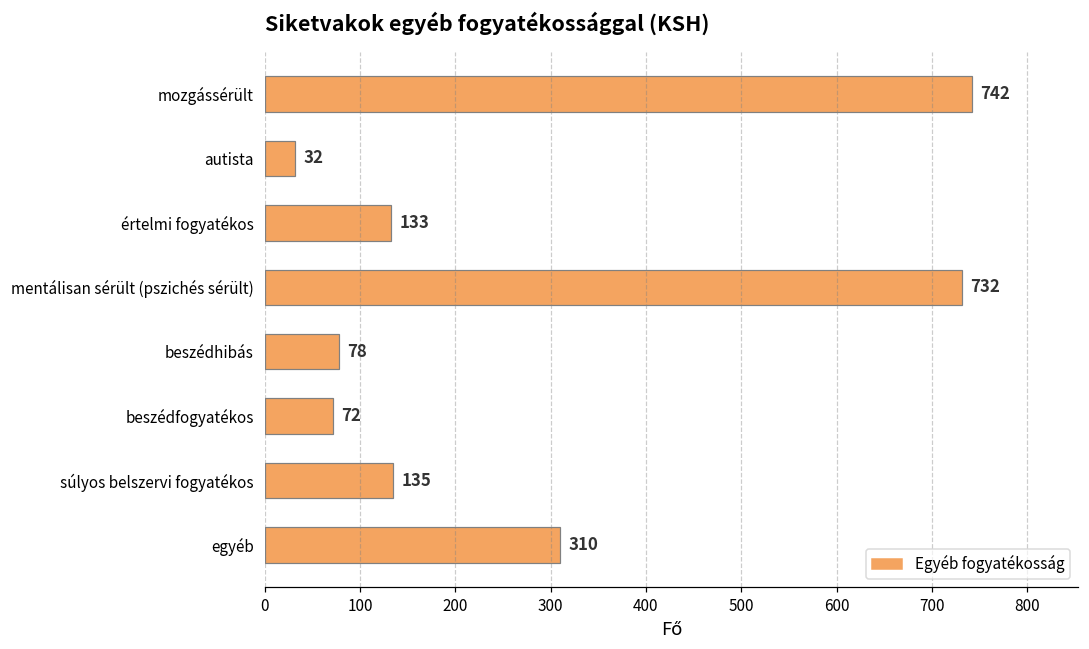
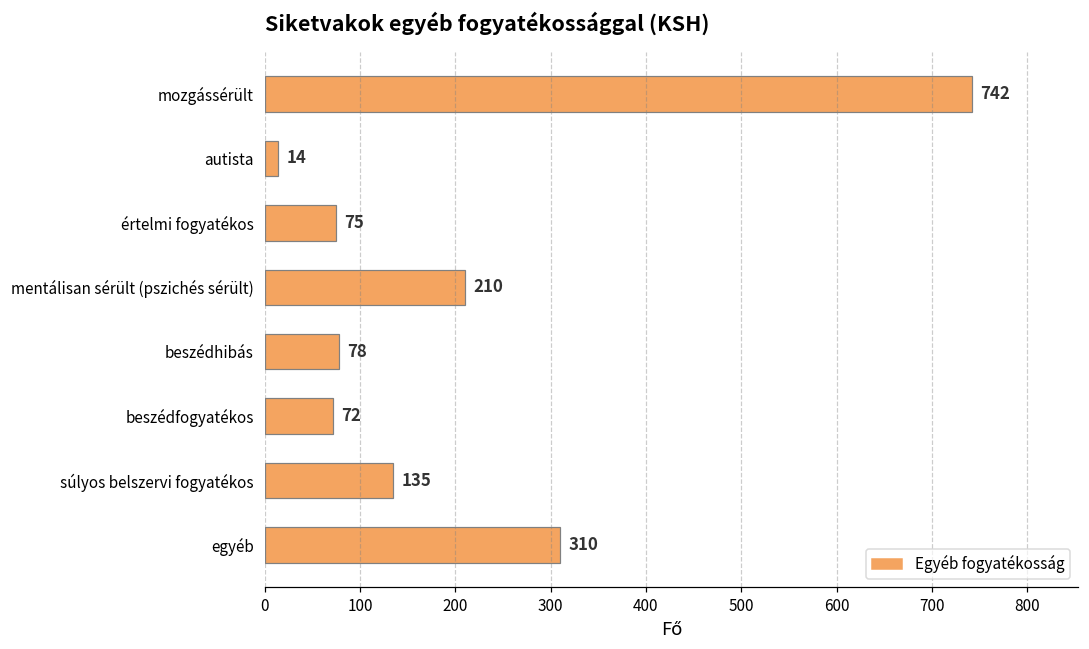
  {
    "mozgássérült": 742,
-   "autista": 32,
-   "értelmi fogyatékos": 133,
-   "mentálisan sérült (pszichés sérült)": 732,
+   "autista": 14,
+   "értelmi fogyatékos": 75,
+   "mentálisan sérült (pszichés sérült)": 210,
    "beszédhibás": 78,
    "beszédfogyatékos": 72,
    "súlyos belszervi fogyatékos": 135,
    "egyéb": 310
  }
